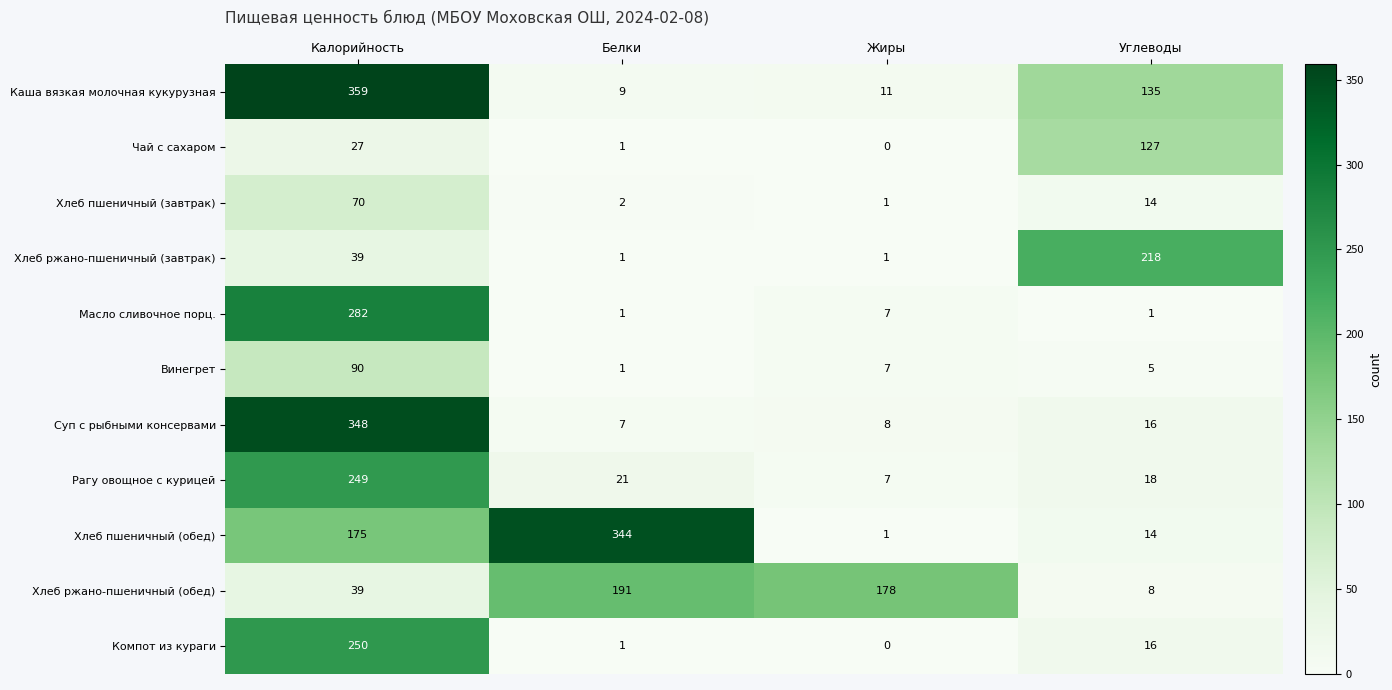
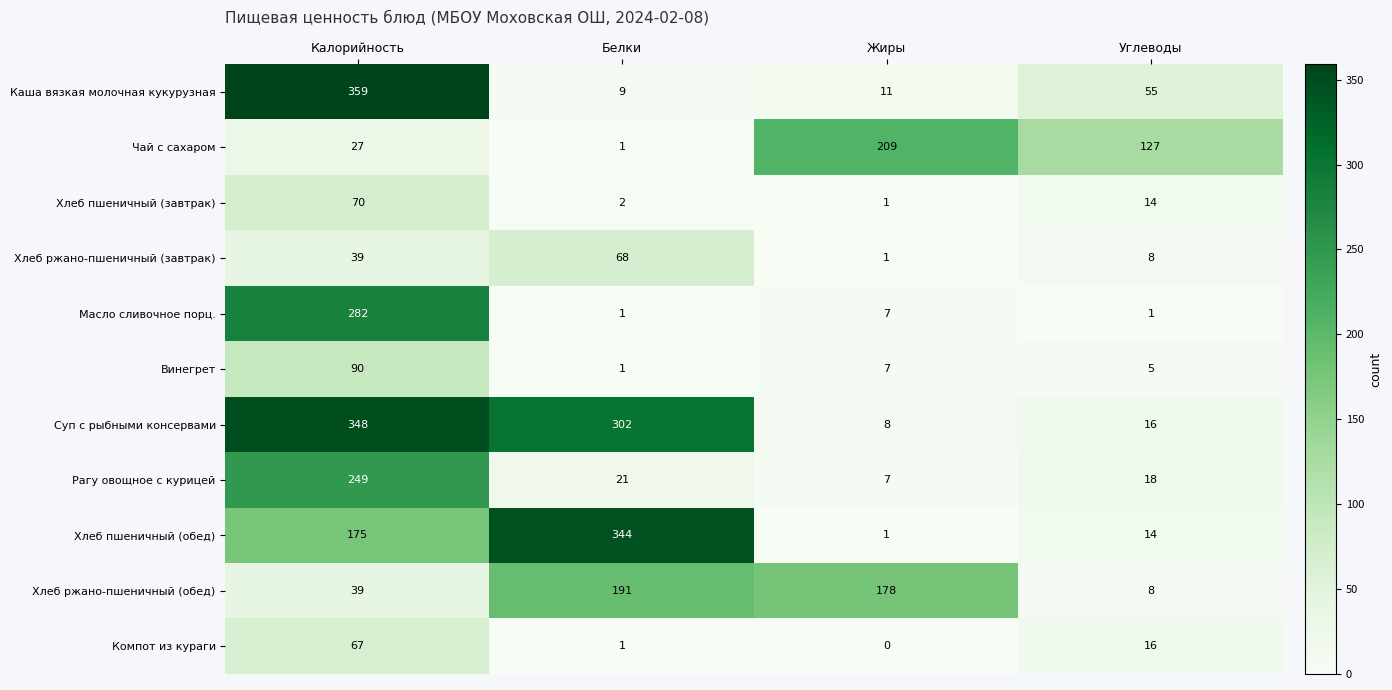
  {
    "Каша вязкая молочная кукурузная": {
      "Калорийность": 359,
      "Белки": 9,
      "Жиры": 11,
-     "Углеводы": 135
+     "Углеводы": 55
    },
    "Чай с сахаром": {
      "Калорийность": 27,
      "Белки": 1,
-     "Жиры": 0,
+     "Жиры": 209,
      "Углеводы": 127
    },
    "Хлеб пшеничный (завтрак)": {
      "Калорийность": 70,
      "Белки": 2,
      "Жиры": 1,
      "Углеводы": 14
    },
    "Хлеб ржано-пшеничный (завтрак)": {
      "Калорийность": 39,
-     "Белки": 1,
+     "Белки": 68,
      "Жиры": 1,
-     "Углеводы": 218
+     "Углеводы": 8
    },
    "Масло сливочное порц.": {
      "Калорийность": 282,
      "Белки": 1,
      "Жиры": 7,
      "Углеводы": 1
    },
    "Винегрет": {
      "Калорийность": 90,
      "Белки": 1,
      "Жиры": 7,
      "Углеводы": 5
    },
    "Суп с рыбными консервами": {
      "Калорийность": 348,
-     "Белки": 7,
+     "Белки": 302,
      "Жиры": 8,
      "Углеводы": 16
    },
    "Рагу овощное с курицей": {
      "Калорийность": 249,
      "Белки": 21,
      "Жиры": 7,
      "Углеводы": 18
    },
    "Хлеб пшеничный (обед)": {
      "Калорийность": 175,
      "Белки": 344,
      "Жиры": 1,
      "Углеводы": 14
    },
    "Хлеб ржано-пшеничный (обед)": {
      "Калорийность": 39,
      "Белки": 191,
      "Жиры": 178,
      "Углеводы": 8
    },
    "Компот из кураги": {
-     "Калорийность": 250,
+     "Калорийность": 67,
      "Белки": 1,
      "Жиры": 0,
      "Углеводы": 16
    }
  }
